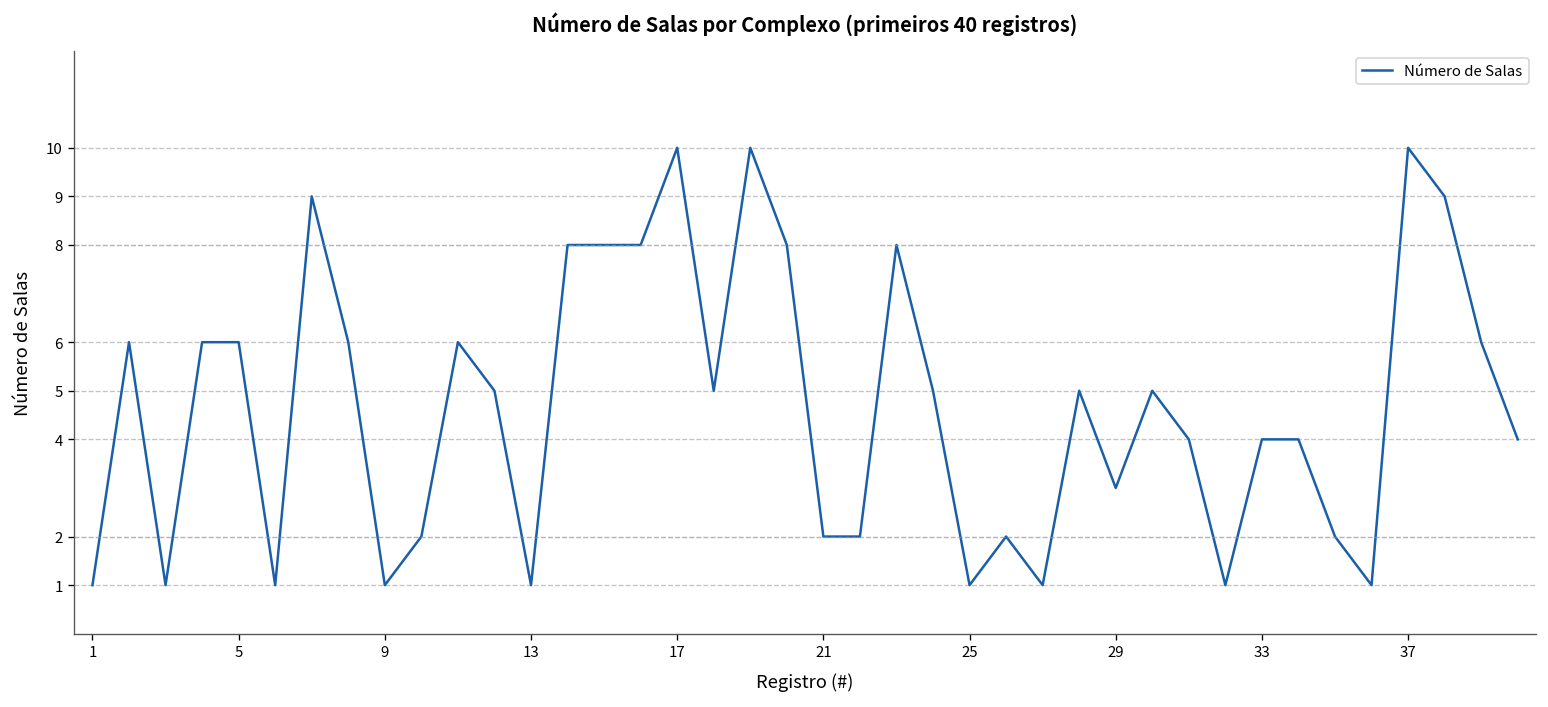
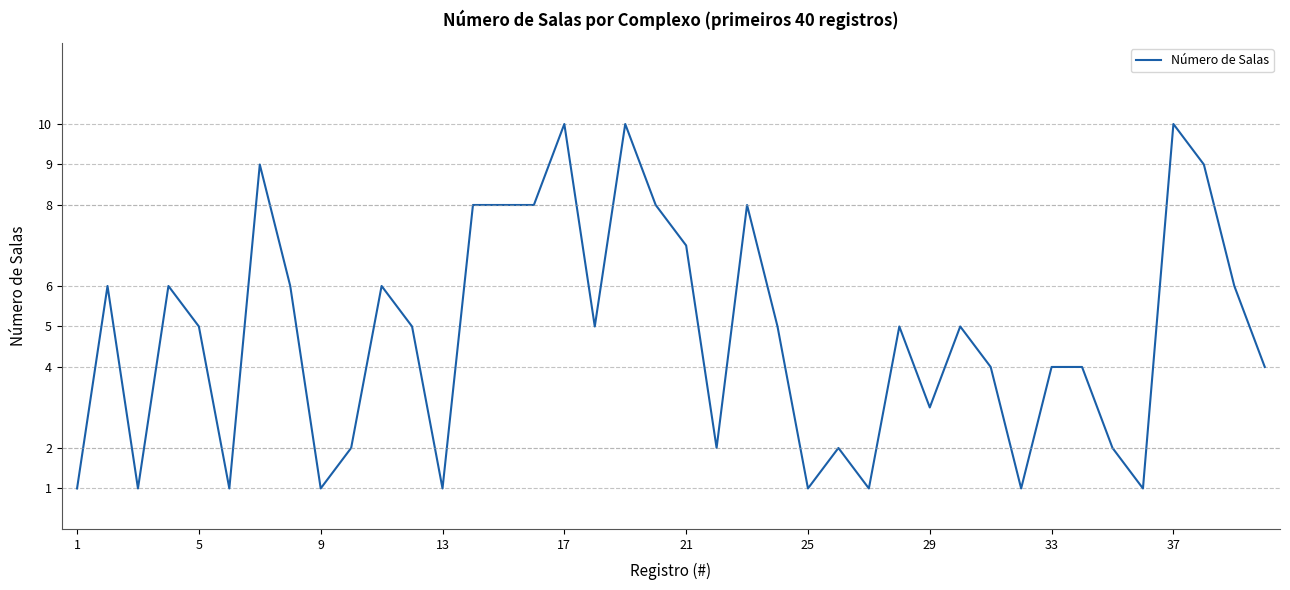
  {
    "1": 1,
-   "5": 6,
+   "5": 5,
    "9": 1,
    "13": 1,
    "17": 10,
-   "21": 2,
+   "21": 7,
    "25": 1,
    "29": 3,
    "33": 4,
    "37": 10
  }
